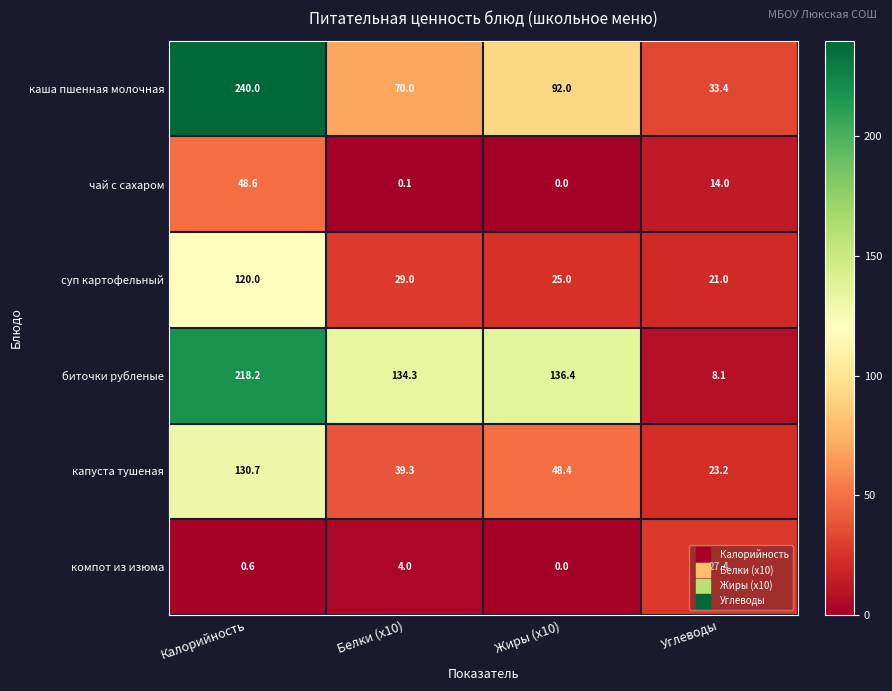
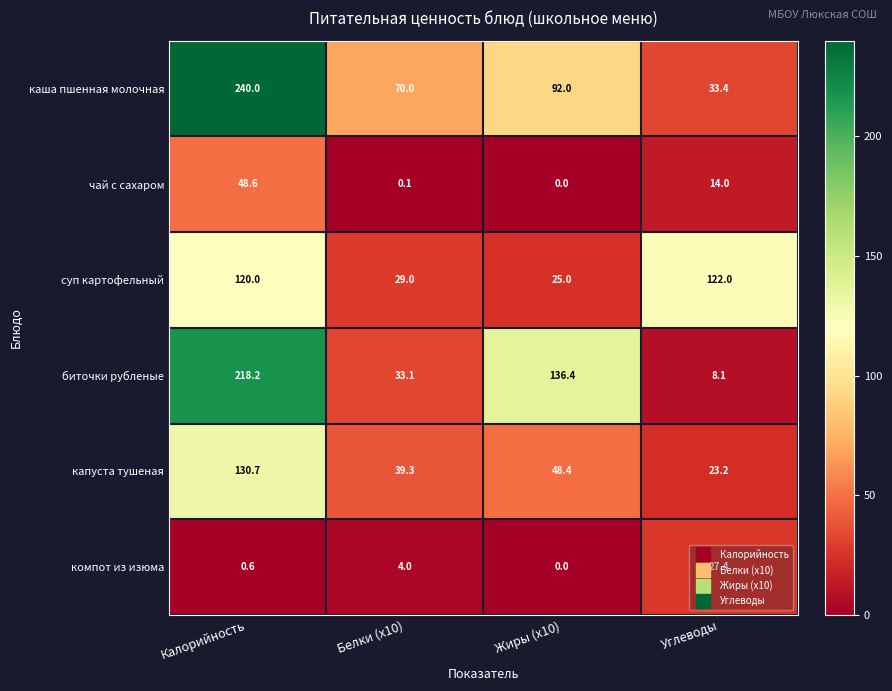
  {
    "каша пшенная молочная": {
      "Калорийность": 240.0,
      "Белки (x10)": 70.0,
      "Жиры (x10)": 92.0,
      "Углеводы": 33.4
    },
    "чай с сахаром": {
      "Калорийность": 48.6,
      "Белки (x10)": 0.1,
      "Жиры (x10)": 0.0,
      "Углеводы": 14.0
    },
    "суп картофельный": {
      "Калорийность": 120.0,
      "Белки (x10)": 29.0,
      "Жиры (x10)": 25.0,
-     "Углеводы": 21.0
+     "Углеводы": 122.0
    },
    "биточки рубленые": {
      "Калорийность": 218.2,
-     "Белки (x10)": 134.3,
+     "Белки (x10)": 33.1,
      "Жиры (x10)": 136.4,
      "Углеводы": 8.1
    },
    "капуста тушеная": {
      "Калорийность": 130.7,
      "Белки (x10)": 39.3,
      "Жиры (x10)": 48.4,
      "Углеводы": 23.2
    },
    "компот из изюма": {
      "Калорийность": 0.6,
      "Белки (x10)": 4.0,
      "Жиры (x10)": 0.0
    }
  }
